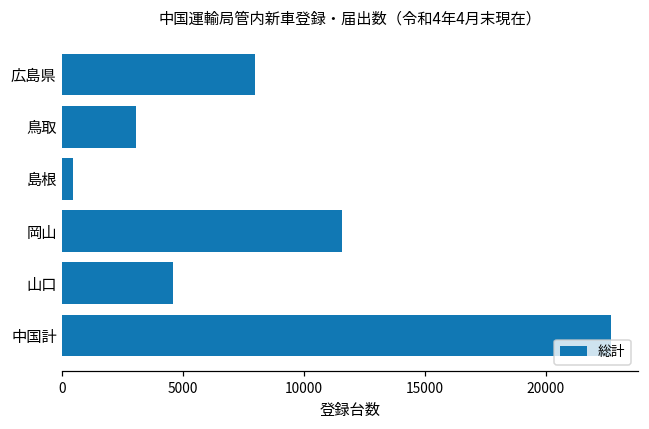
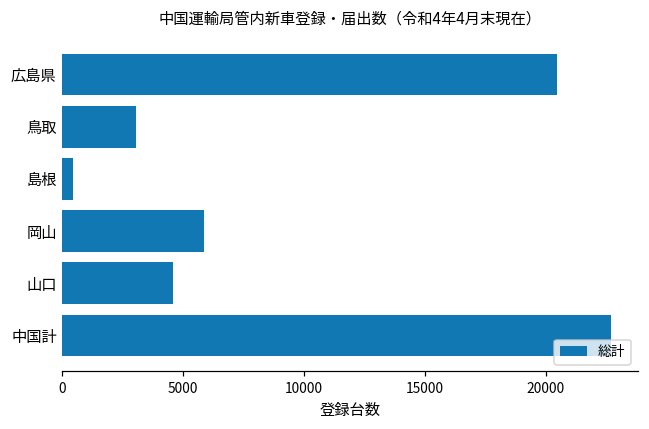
  {
-   "広島県": 8000,
+   "広島県": 20400,
    "鳥取": 3100,
    "島根": 500,
-   "岡山": 11600,
+   "岡山": 5900,
    "山口": 4600,
    "中国計": 22700
  }
